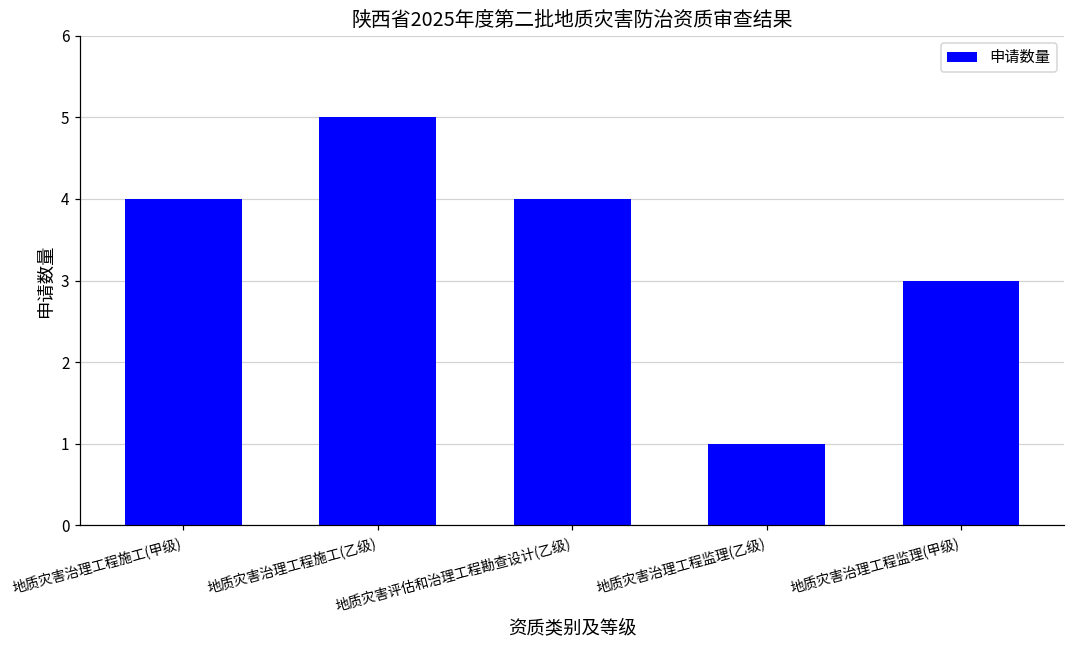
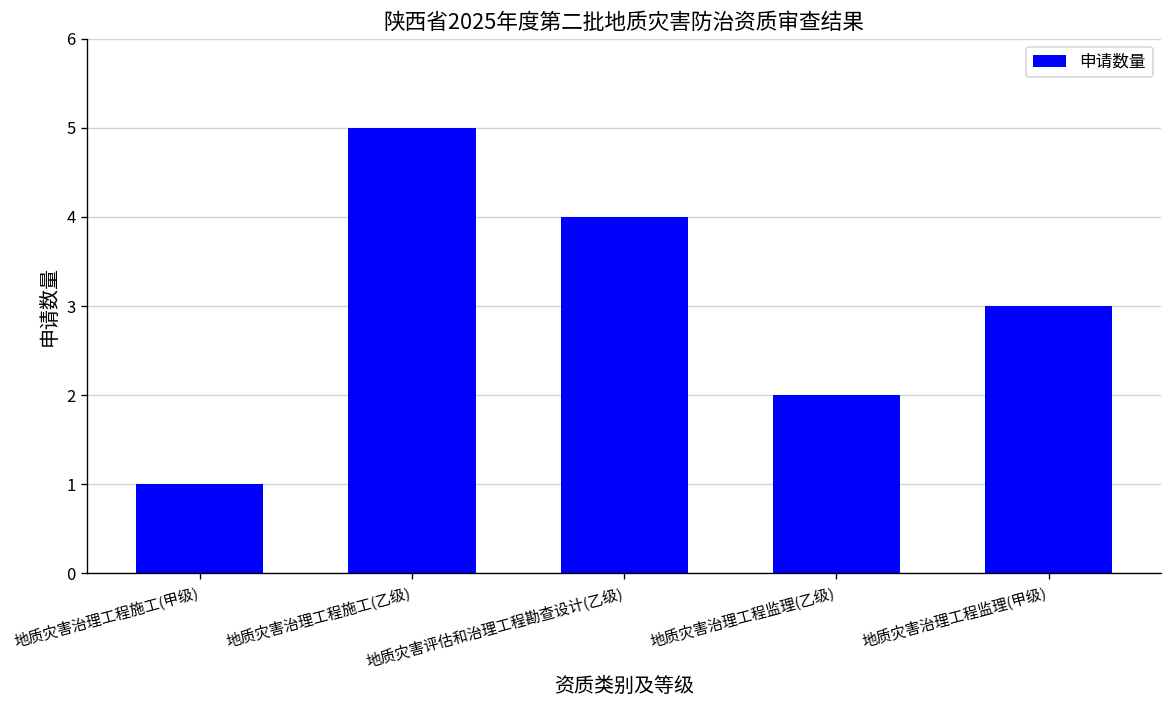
  {
-   "地质灾害治理工程施工(甲级)": 4,
+   "地质灾害治理工程施工(甲级)": 1,
    "地质灾害治理工程施工(乙级)": 5,
    "地质灾害评估和治理工程勘查设计(乙级)": 4,
-   "地质灾害治理工程监理(乙级)": 1,
+   "地质灾害治理工程监理(乙级)": 2,
    "地质灾害治理工程监理(甲级)": 3
  }
